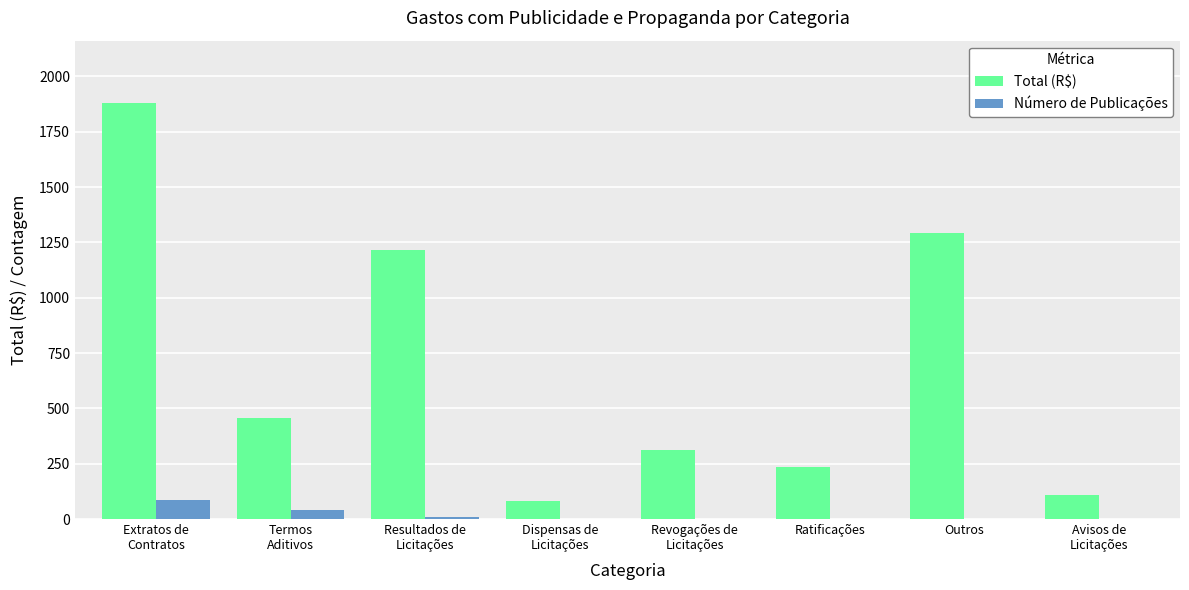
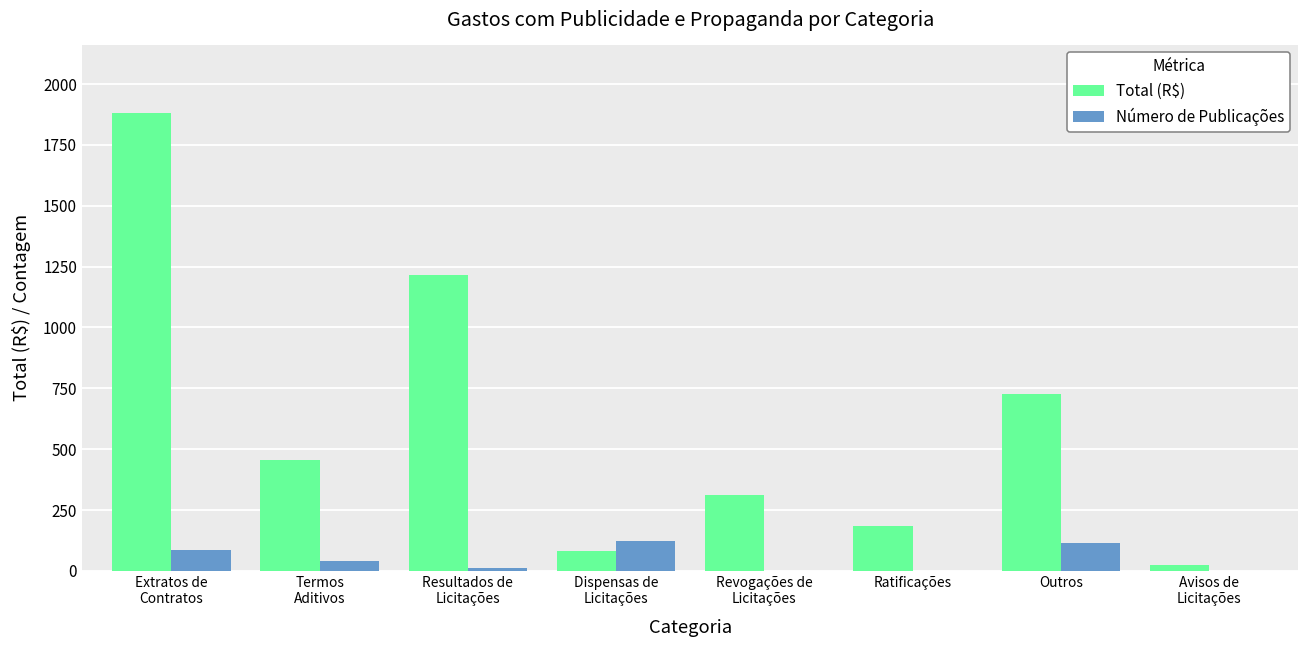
  {
    "Total (R$)": {
      "Extratos de Contratos": 1880,
      "Termos Aditivos": 460,
      "Resultados de Licitações": 1210,
      "Dispensas de Licitações": 80,
      "Revogações de Licitações": 310,
-     "Ratificações": 240,
-     "Outros": 1290,
-     "Avisos de Licitações": 110
+     "Ratificações": 190,
+     "Outros": 730,
+     "Avisos de Licitações": 20
    },
    "Número de Publicações": {
      "Extratos de Contratos": 80,
      "Termos Aditivos": 40,
-     "Dispensas de Licitações": 0,
-     "Outros": 0
+     "Dispensas de Licitações": 120,
+     "Outros": 120
    }
  }
